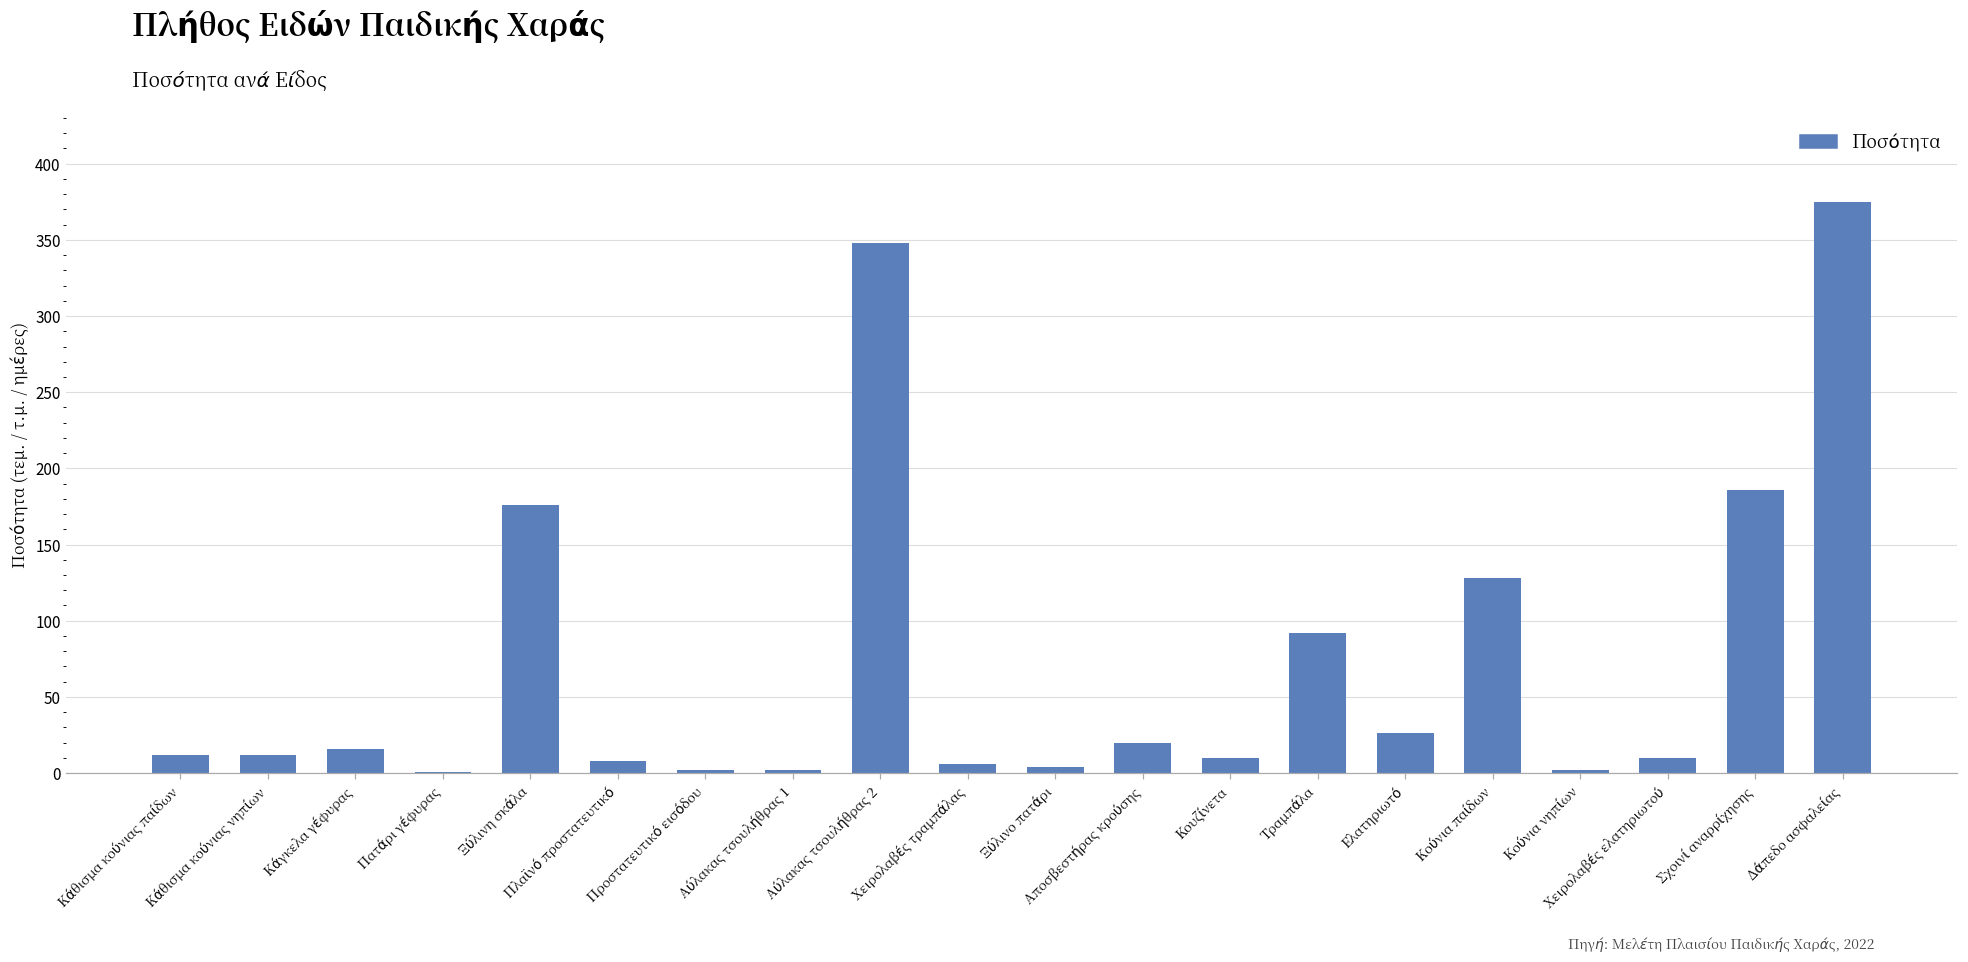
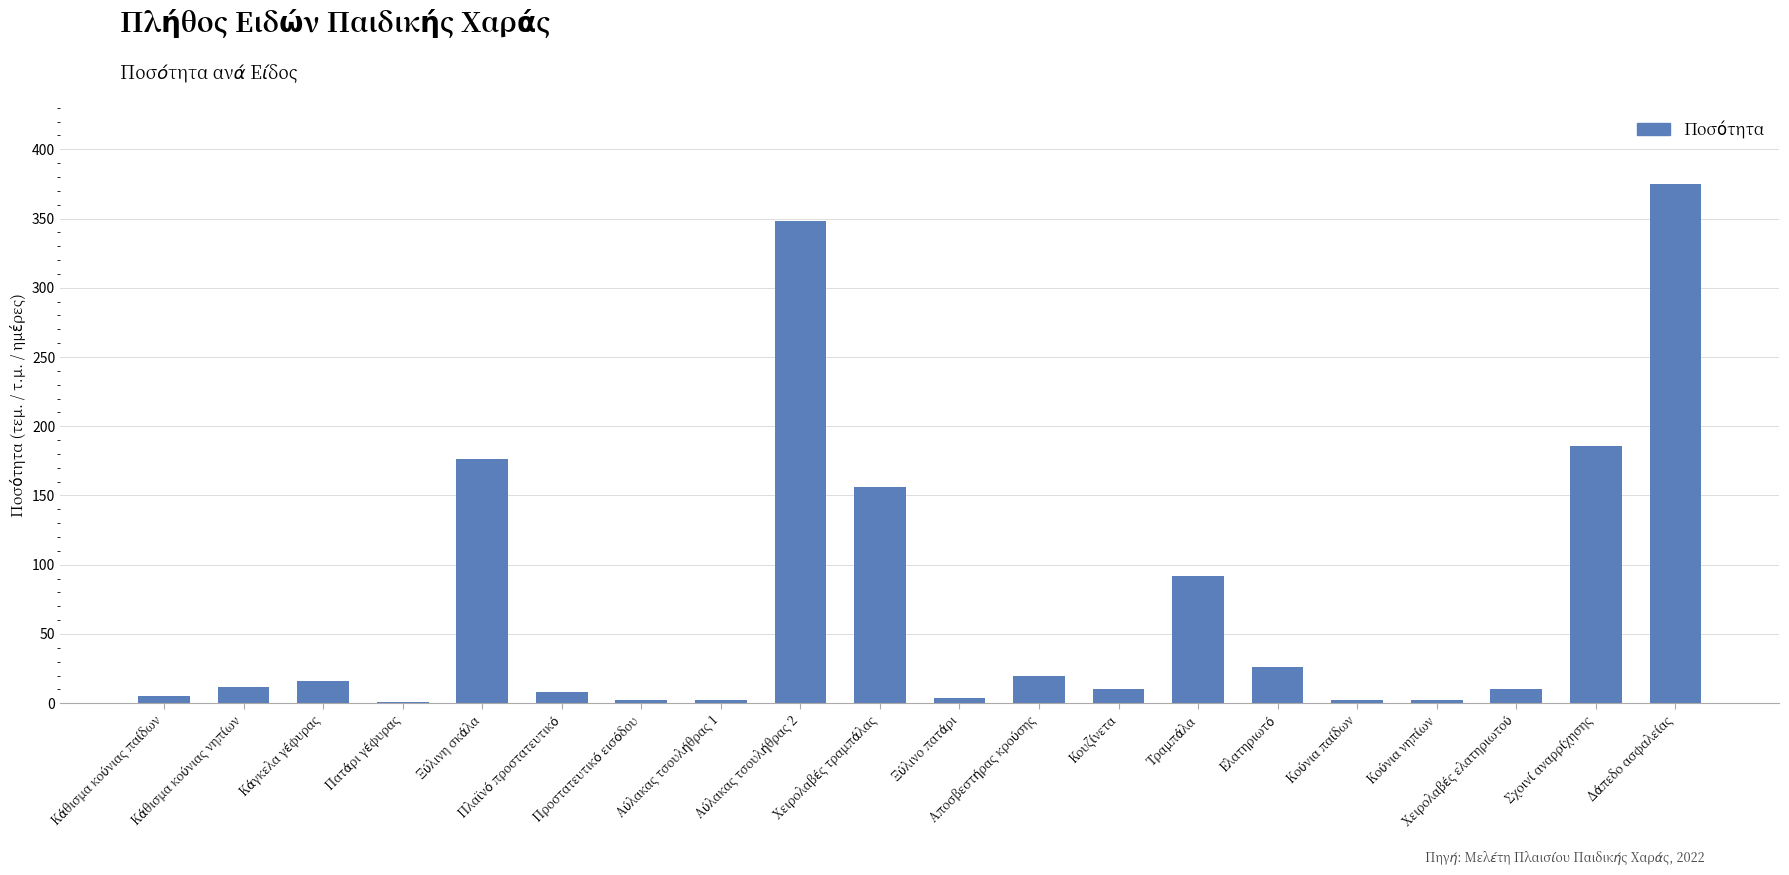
  {
-   "Κάθισμα κούνιας παίδων": 12,
+   "Κάθισμα κούνιας παίδων": 5,
    "Κάθισμα κούνιας νηπίων": 12,
    "Κάγκελα γέφυρας": 16,
    "Ξύλινη σκάλα": 176,
    "Πλαϊνό προστατευτικό": 8,
    "Προστατευτικό εισόδου": 2,
    "Αύλακας τσουλήθρας 1": 2,
    "Αύλακας τσουλήθρας 2": 348,
-   "Χειρολαβές τραμπάλας": 6,
+   "Χειρολαβές τραμπάλας": 156,
    "Ξύλινο πατάρι": 4,
    "Αποσβεστήρας κρούσης": 20,
    "Κουζίνετα": 10,
    "Τραμπάλα": 92,
    "Ελατηριωτό": 26,
-   "Κούνια παίδων": 128,
+   "Κούνια παίδων": 2,
    "Κούνια νηπίων": 2,
    "Χειρολαβές ελατηριωτού": 10,
    "Σχοινί αναρρίχησης": 186,
    "Δάπεδο ασφαλείας": 375
  }
